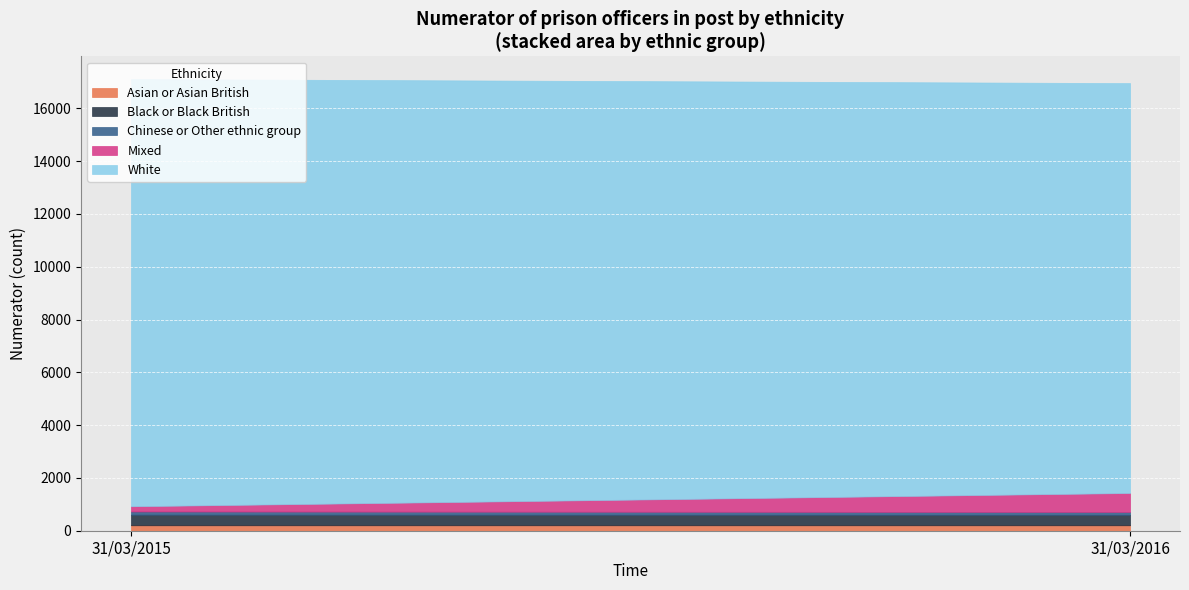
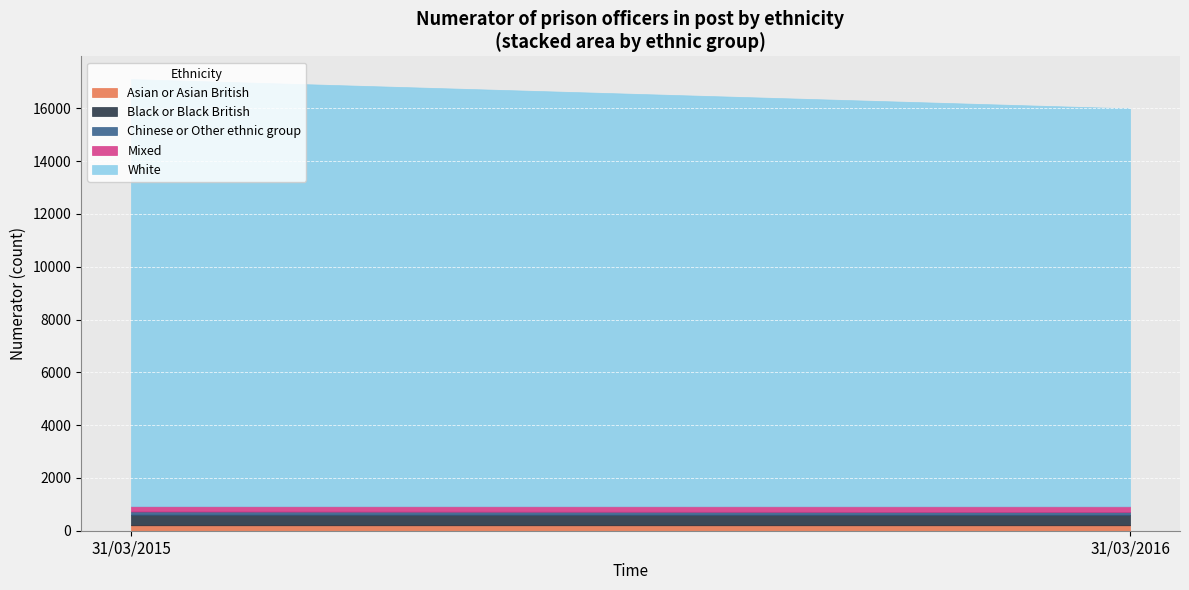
  {
    "Asian or Asian British": {
      "31/03/2015": 200,
      "31/03/2016": 200
    },
    "Black or Black British": {
      "31/03/2015": 400,
      "31/03/2016": 400
    },
    "Chinese or Other ethnic group": {
      "31/03/2015": 100,
      "31/03/2016": 100
    },
    "Mixed": {
      "31/03/2015": 200,
-     "31/03/2016": 700
+     "31/03/2016": 200
    },
    "White": {
-     "31/03/2016": 15500
+     "31/03/2016": 15100
    }
  }
